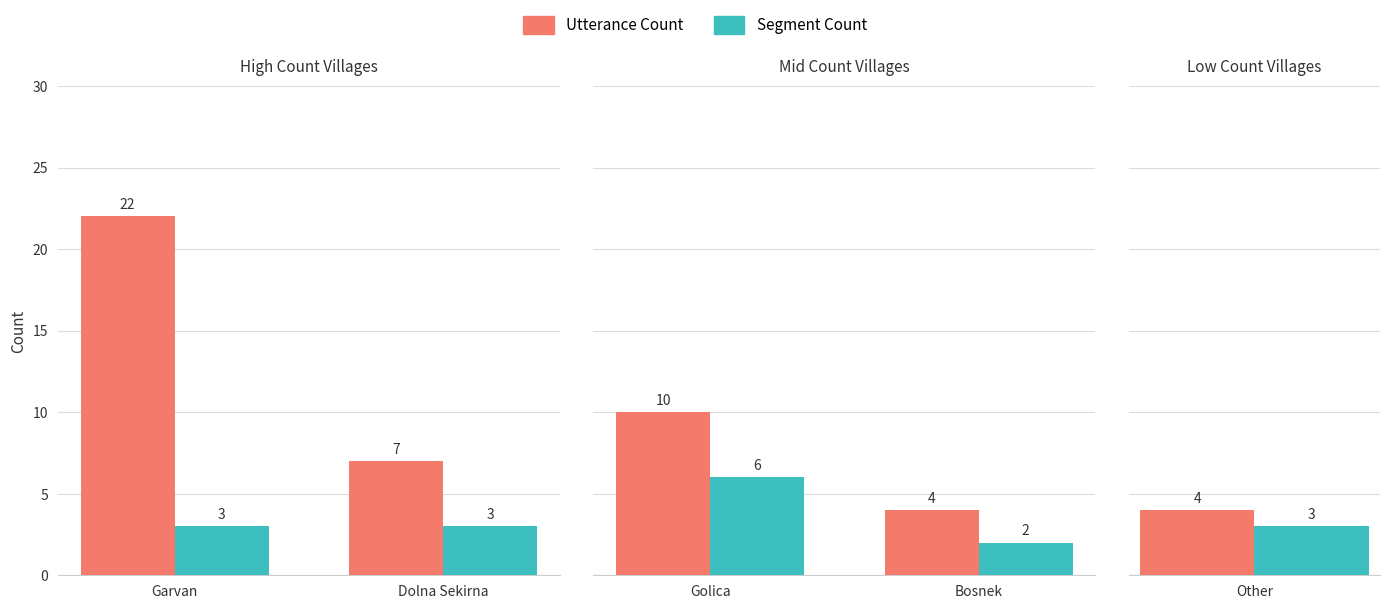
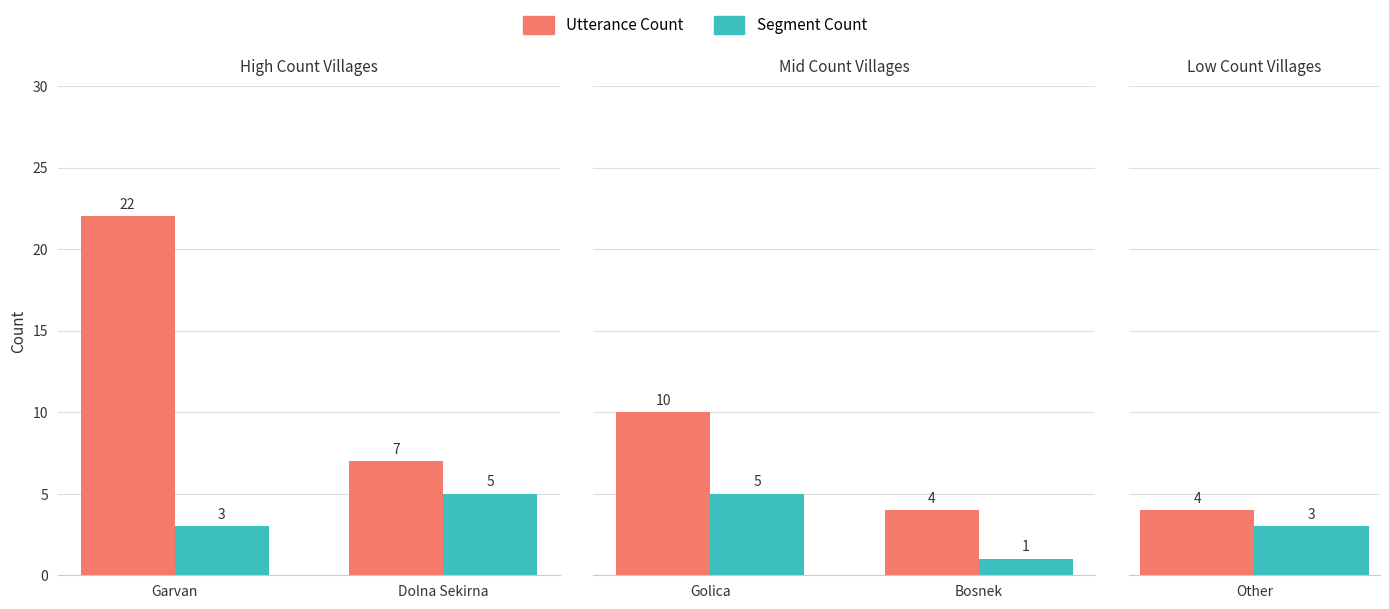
  {
    "High Count Villages": {
      "Utterance Count": {
        "Garvan": 22,
        "Dolna Sekirna": 7
      },
      "Segment Count": {
        "Garvan": 3,
-       "Dolna Sekirna": 3
+       "Dolna Sekirna": 5
      }
    },
    "Mid Count Villages": {
      "Utterance Count": {
        "Golica": 10,
        "Bosnek": 4
      },
      "Segment Count": {
-       "Golica": 6,
-       "Bosnek": 2
+       "Golica": 5,
+       "Bosnek": 1
      }
    }
  }
